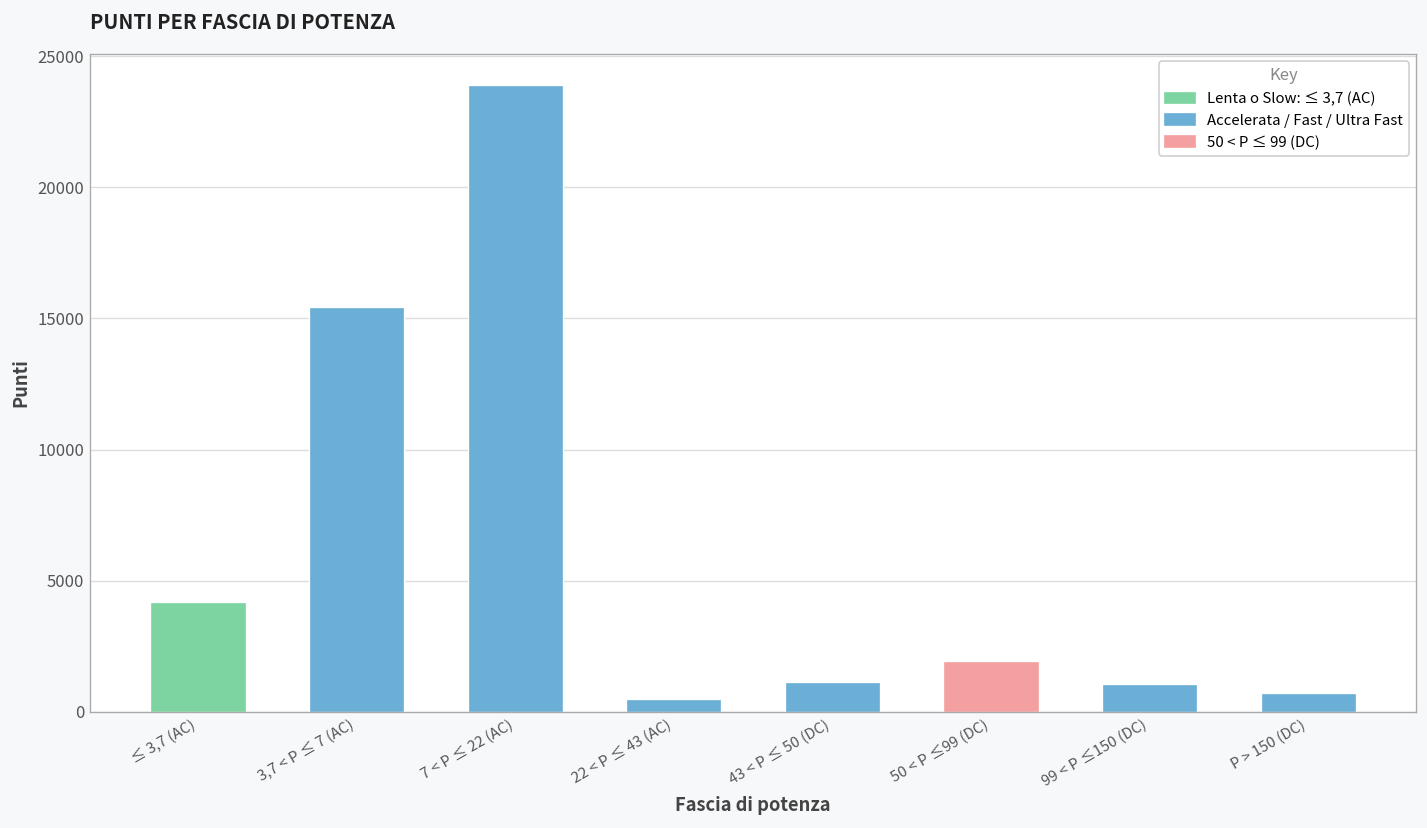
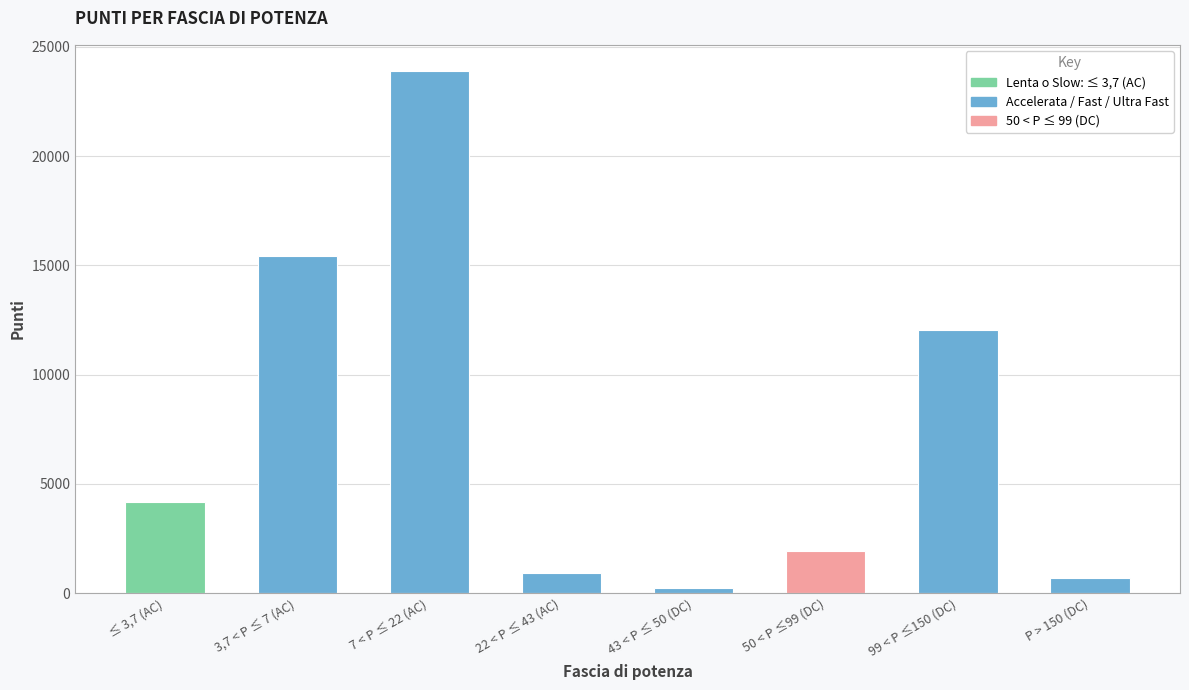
  {
    "≤ 3,7 (AC)": 4200,
    "3,7 < P ≤ 7 (AC)": 15500,
    "7 < P ≤ 22 (AC)": 23900,
-   "22 < P ≤ 43 (AC)": 500,
-   "43 < P ≤ 50 (DC)": 1100,
+   "22 < P ≤ 43 (AC)": 900,
+   "43 < P ≤ 50 (DC)": 200,
    "50 < P ≤99 (DC)": 1900,
-   "99 < P ≤150 (DC)": 1100,
+   "99 < P ≤150 (DC)": 12100,
    "P > 150 (DC)": 700
  }
